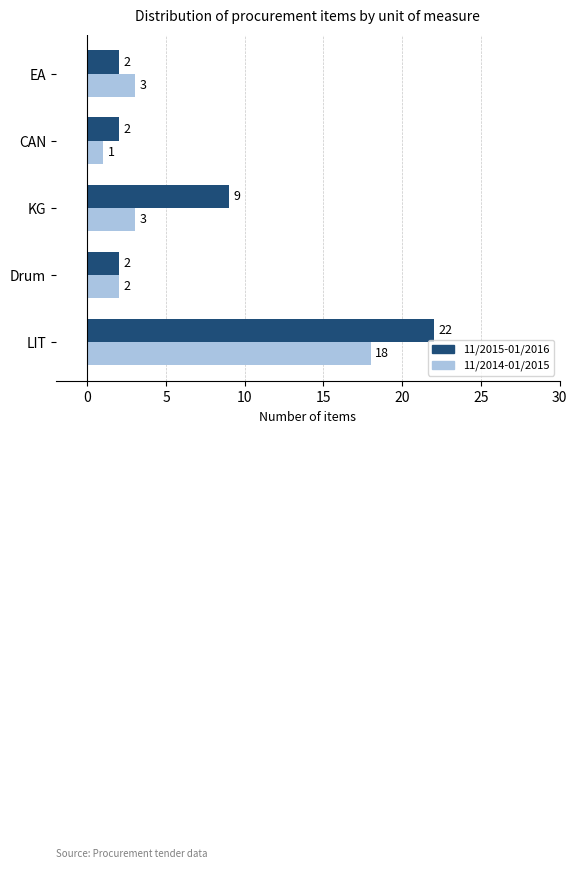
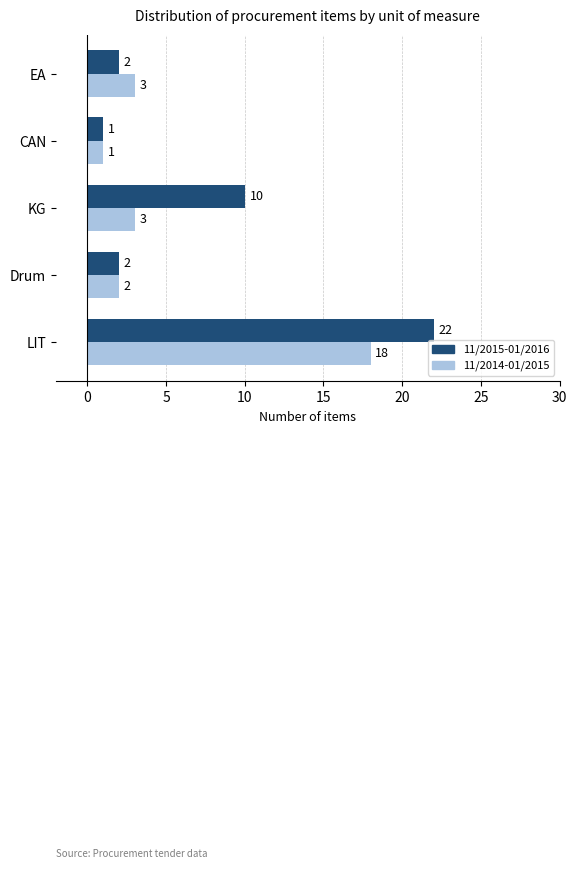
  {
    "11/2015-01/2016": {
      "EA": 2,
-     "CAN": 2,
-     "KG": 9,
+     "CAN": 1,
+     "KG": 10,
      "Drum": 2,
      "LIT": 22
    },
    "11/2014-01/2015": {
      "EA": 3,
      "CAN": 1,
      "KG": 3,
      "Drum": 2,
      "LIT": 18
    }
  }
